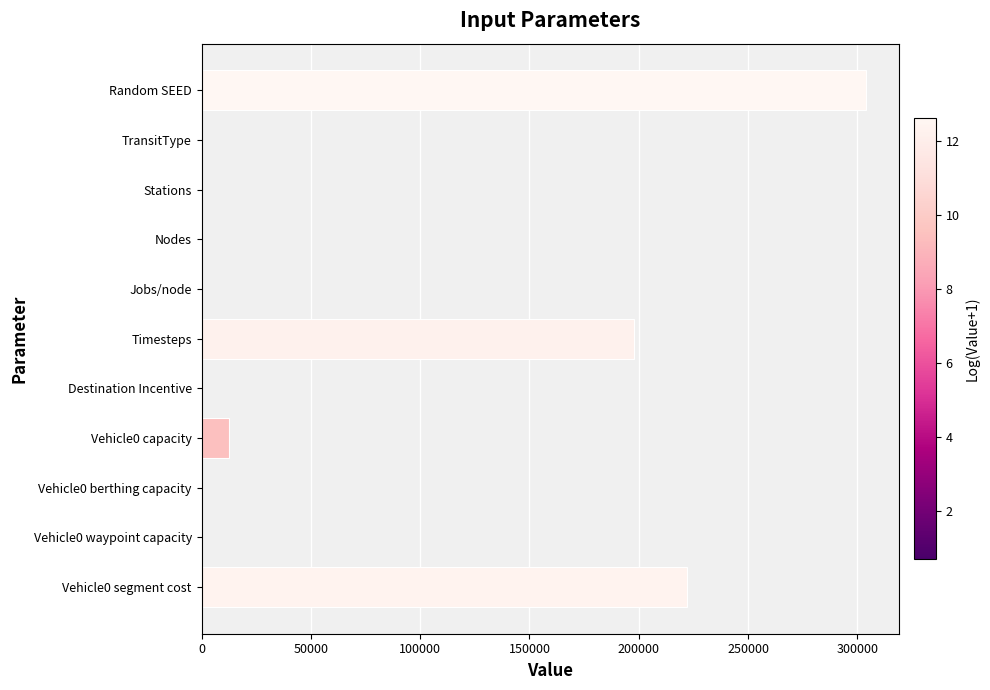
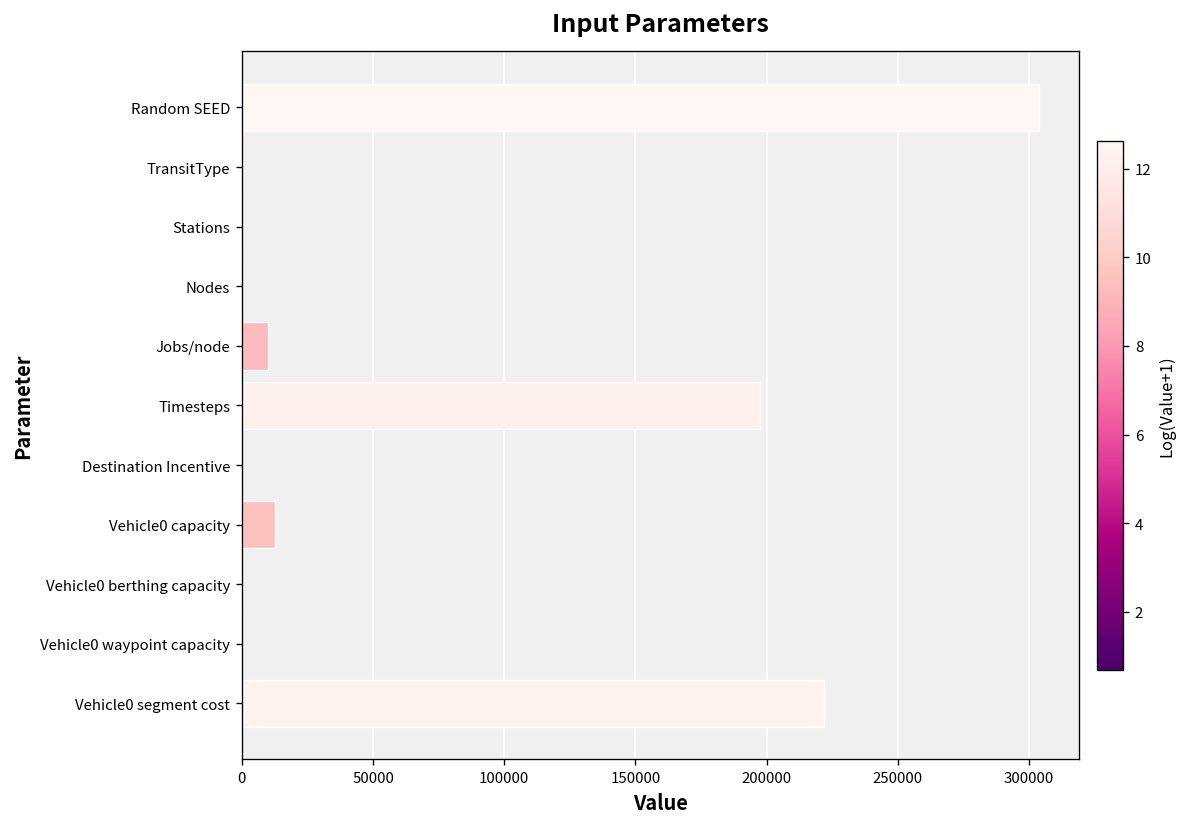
  {
    "Random SEED": 304000,
-   "Jobs/node": 0,
+   "Jobs/node": 10000,
    "Timesteps": 198000,
    "Vehicle0 capacity": 13000,
    "Vehicle0 segment cost": 222000
  }
